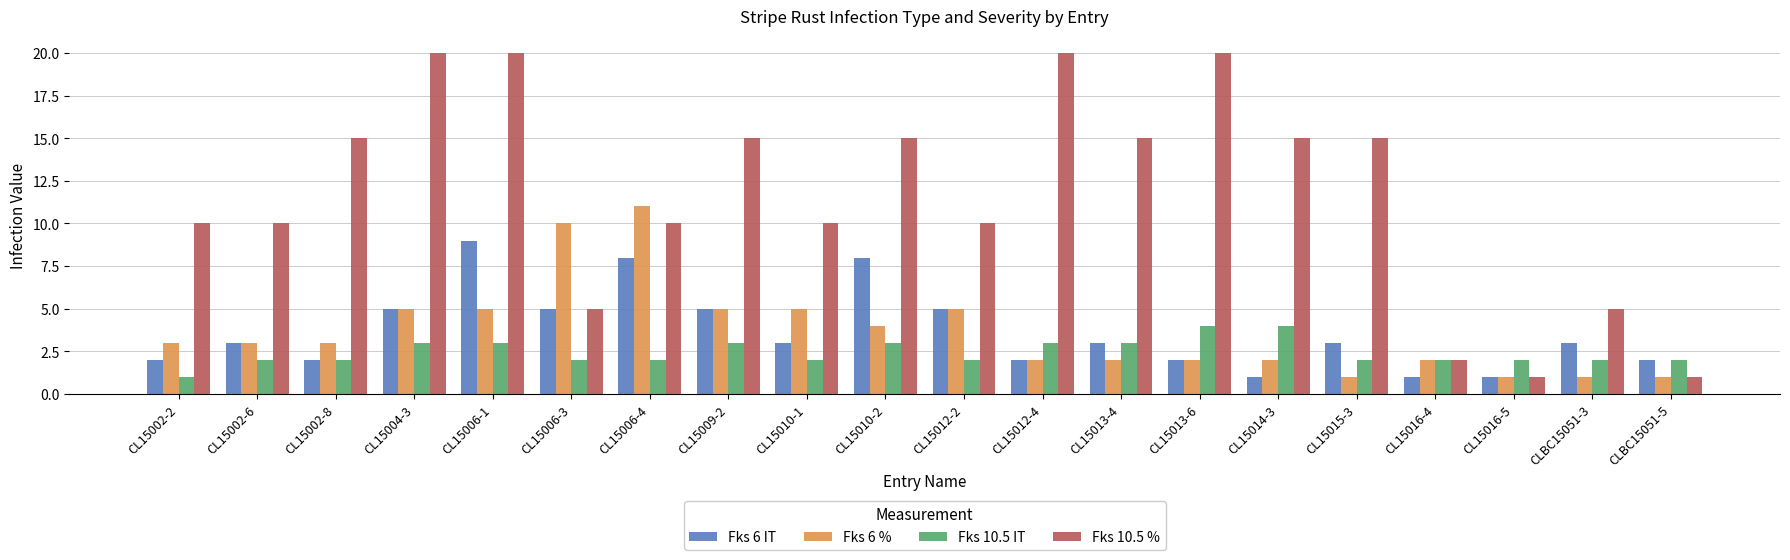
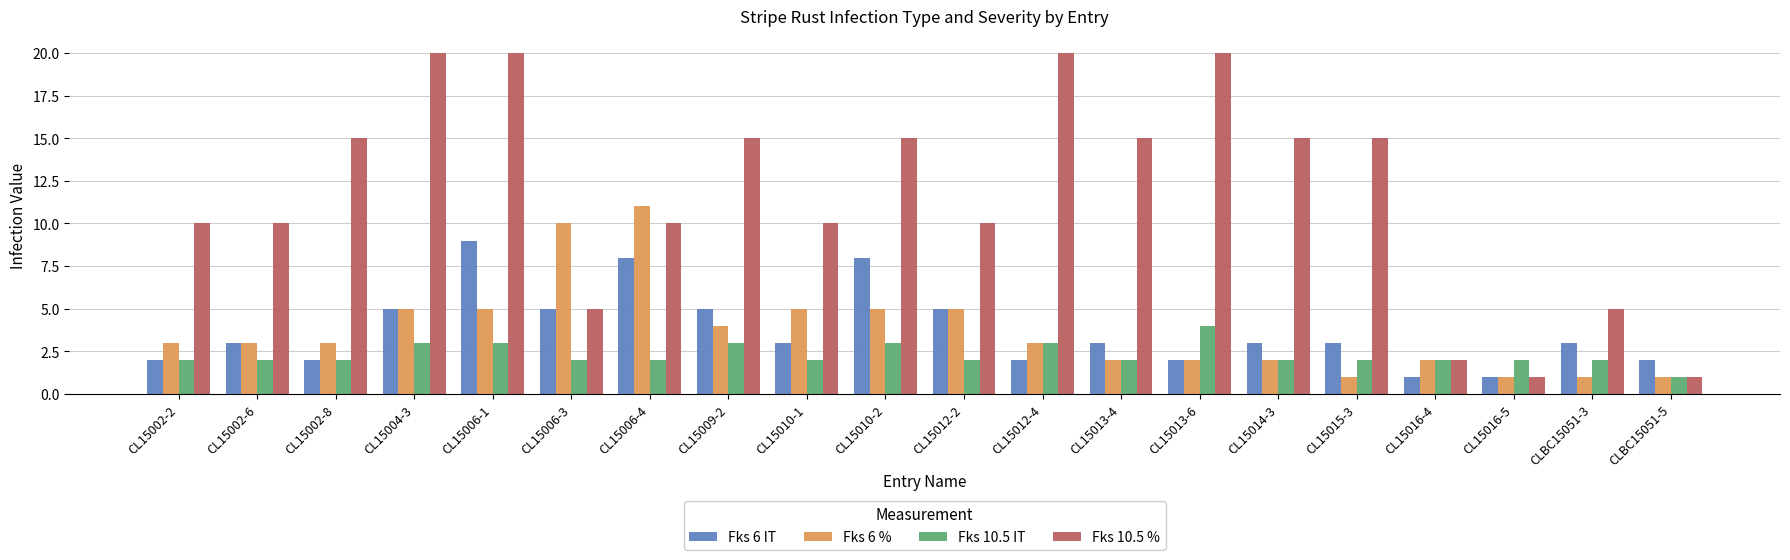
  {
    "Fks 6 IT": {
      "CL15002-2": 2,
      "CL15002-6": 3,
      "CL15002-8": 2,
      "CL15004-3": 5,
      "CL15006-1": 9,
      "CL15006-3": 5,
      "CL15006-4": 8,
      "CL15009-2": 5,
      "CL15010-1": 3,
      "CL15010-2": 8,
      "CL15012-2": 5,
      "CL15012-4": 2,
      "CL15013-4": 3,
      "CL15013-6": 2,
-     "CL15014-3": 1,
+     "CL15014-3": 3,
      "CL15015-3": 3,
      "CL15016-4": 1,
      "CL15016-5": 1,
      "CLBC15051-3": 3,
      "CLBC15051-5": 2
    },
    "Fks 6 %": {
      "CL15002-2": 3,
      "CL15002-6": 3,
      "CL15002-8": 3,
      "CL15004-3": 5,
      "CL15006-1": 5,
      "CL15006-3": 10,
      "CL15006-4": 11,
-     "CL15009-2": 5,
+     "CL15009-2": 4,
      "CL15010-1": 5,
-     "CL15010-2": 4,
+     "CL15010-2": 5,
      "CL15012-2": 5,
-     "CL15012-4": 2,
+     "CL15012-4": 3,
      "CL15013-4": 2,
      "CL15013-6": 2,
      "CL15014-3": 2,
      "CL15015-3": 1,
      "CL15016-4": 2,
      "CL15016-5": 1,
      "CLBC15051-3": 1,
      "CLBC15051-5": 1
    },
    "Fks 10.5 IT": {
-     "CL15002-2": 1,
+     "CL15002-2": 2,
      "CL15002-6": 2,
      "CL15002-8": 2,
      "CL15004-3": 3,
      "CL15006-1": 3,
      "CL15006-3": 2,
      "CL15006-4": 2,
      "CL15009-2": 3,
      "CL15010-1": 2,
      "CL15010-2": 3,
      "CL15012-2": 2,
      "CL15012-4": 3,
-     "CL15013-4": 3,
+     "CL15013-4": 2,
      "CL15013-6": 4,
-     "CL15014-3": 4,
+     "CL15014-3": 2,
      "CL15015-3": 2,
      "CL15016-4": 2,
      "CL15016-5": 2,
      "CLBC15051-3": 2,
-     "CLBC15051-5": 2
+     "CLBC15051-5": 1
    },
    "Fks 10.5 %": {
      "CL15002-2": 10,
      "CL15002-6": 10,
      "CL15002-8": 15,
      "CL15004-3": 20,
      "CL15006-1": 20,
      "CL15006-3": 5,
      "CL15006-4": 10,
      "CL15009-2": 15,
      "CL15010-1": 10,
      "CL15010-2": 15,
      "CL15012-2": 10,
      "CL15012-4": 20,
      "CL15013-4": 15,
      "CL15013-6": 20,
      "CL15014-3": 15,
      "CL15015-3": 15,
      "CL15016-4": 2,
      "CL15016-5": 1,
      "CLBC15051-3": 5,
      "CLBC15051-5": 1
    }
  }
